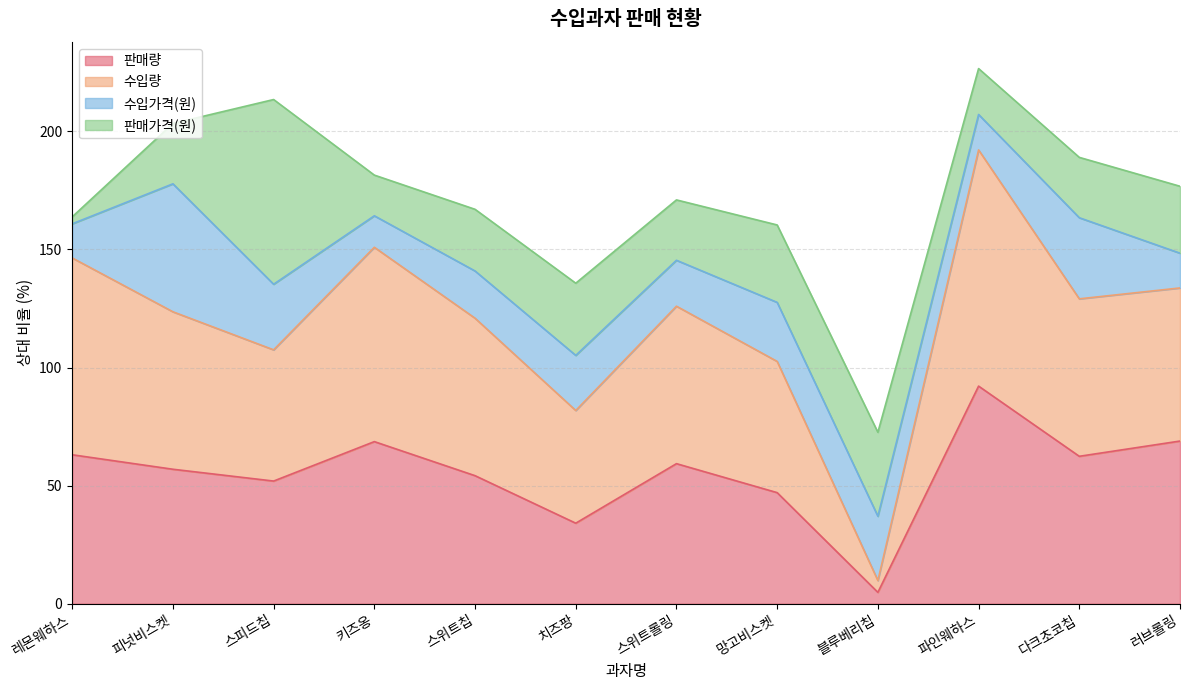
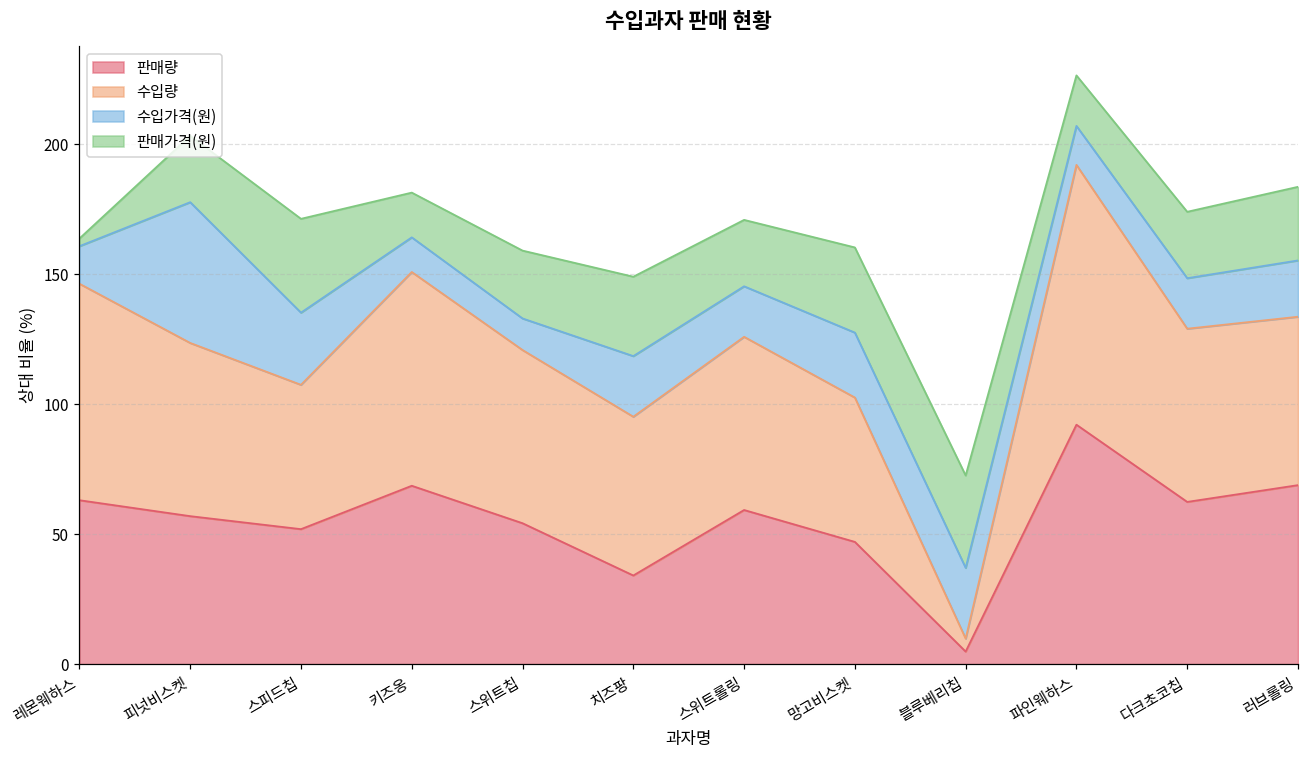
  {
    "판매량": {
      "레몬웨하스": 63,
      "피넛비스켓": 57,
      "스피드칩": 52,
      "키즈옹": 69,
      "스위트칩": 54,
      "치즈팡": 34,
      "스위트롤링": 59,
      "망고비스켓": 47,
      "블루베리칩": 5,
      "파인웨하스": 92,
      "다크초코칩": 62,
      "러브롤링": 69
    },
    "수입량": {
      "레몬웨하스": 83,
      "피넛비스켓": 67,
      "스피드칩": 56,
      "키즈옹": 82,
      "스위트칩": 67,
-     "치즈팡": 48,
+     "치즈팡": 61,
      "스위트롤링": 67,
      "망고비스켓": 56,
      "블루베리칩": 5,
      "파인웨하스": 100,
      "다크초코칩": 67,
      "러브롤링": 65
    },
    "수입가격(원)": {
      "레몬웨하스": 14,
      "피넛비스켓": 54,
      "스피드칩": 28,
      "키즈옹": 13,
-     "스위트칩": 20,
+     "스위트칩": 12,
      "치즈팡": 23,
      "스위트롤링": 19,
      "망고비스켓": 25,
      "블루베리칩": 27,
      "파인웨하스": 15,
-     "다크초코칩": 34,
-     "러브롤링": 15
+     "다크초코칩": 19,
+     "러브롤링": 22
    },
    "판매가격(원)": {
      "레몬웨하스": 3,
-     "스피드칩": 78,
+     "스피드칩": 36,
      "키즈옹": 17,
      "스위트칩": 26,
      "치즈팡": 31,
      "스위트롤링": 26,
      "망고비스켓": 33,
      "블루베리칩": 36,
      "파인웨하스": 19,
      "다크초코칩": 26,
      "러브롤링": 28
    }
  }
